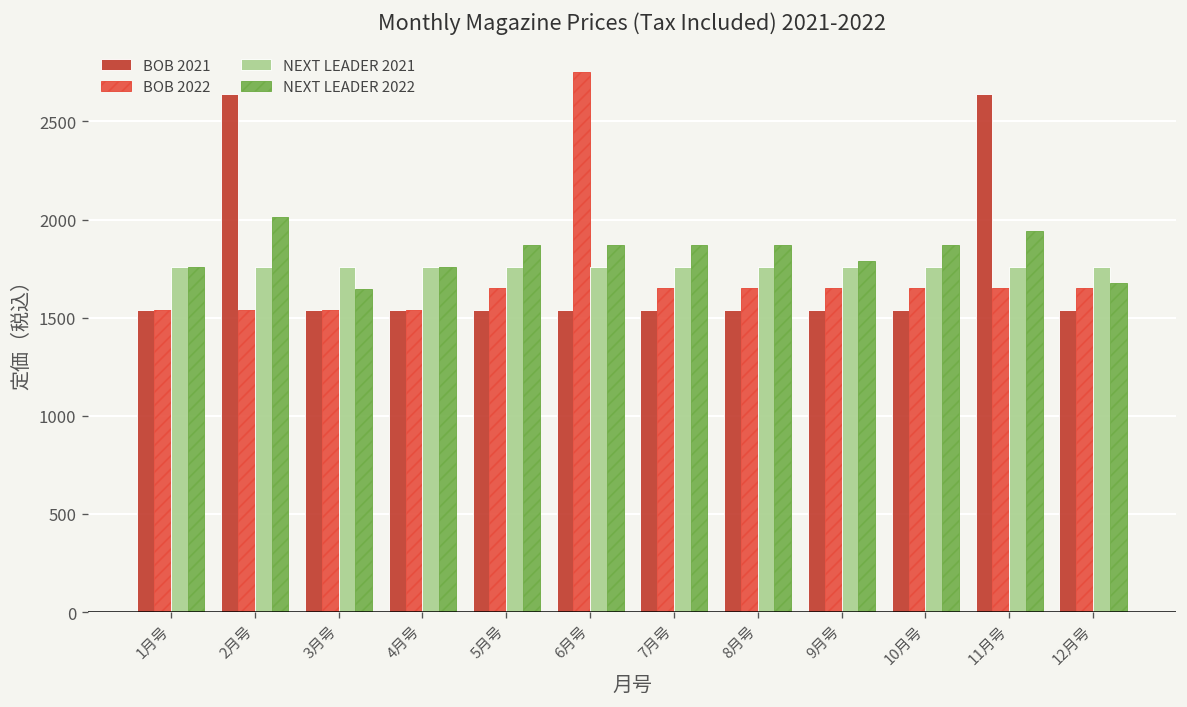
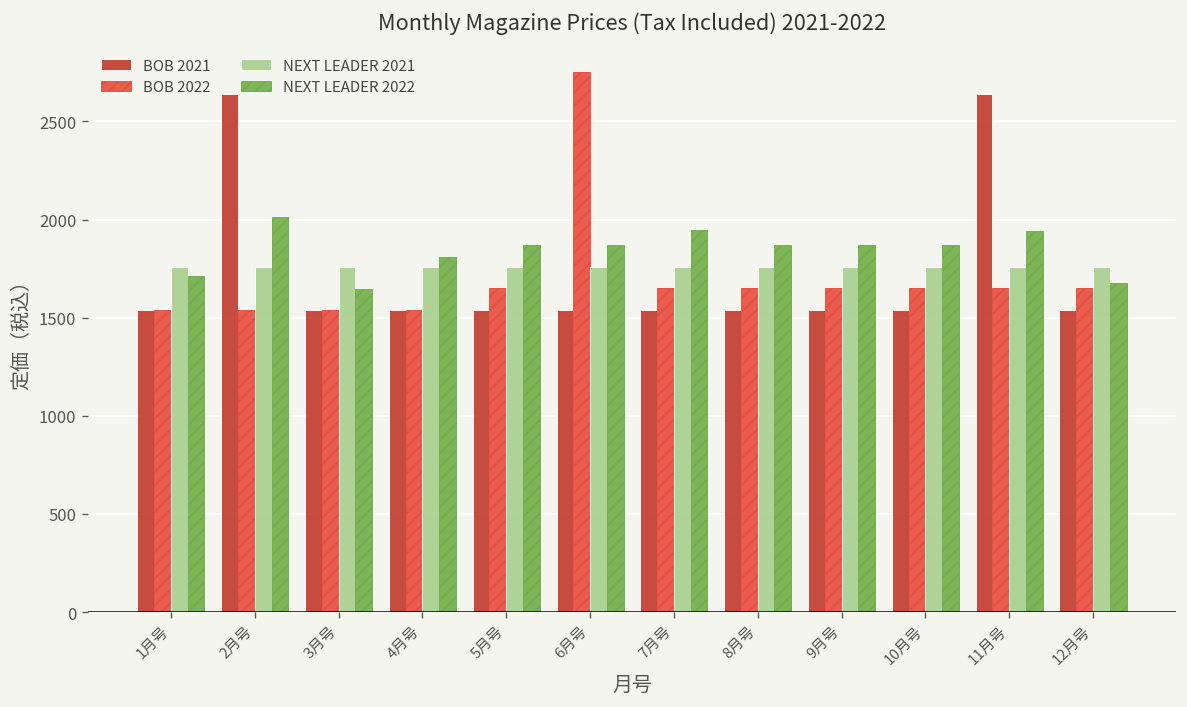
  {
    "NEXT LEADER 2021": {
      "1月号": 1760,
      "2月号": 1760,
      "3月号": 1760,
      "4月号": 1760,
      "5月号": 1760,
      "6月号": 1760,
      "7月号": 1760,
      "8月号": 1760,
      "9月号": 1760,
      "10月号": 1760,
      "11月号": 1760,
      "12月号": 1760
    },
    "NEXT LEADER 2022": {
-     "1月号": 1760,
+     "1月号": 1710,
      "2月号": 2010,
      "3月号": 1650,
-     "4月号": 1760,
+     "4月号": 1810,
      "5月号": 1870,
      "6月号": 1870,
-     "7月号": 1870,
+     "7月号": 1950,
      "8月号": 1870,
-     "9月号": 1790,
+     "9月号": 1870,
      "10月号": 1870,
      "11月号": 1940,
      "12月号": 1680
    }
  }
